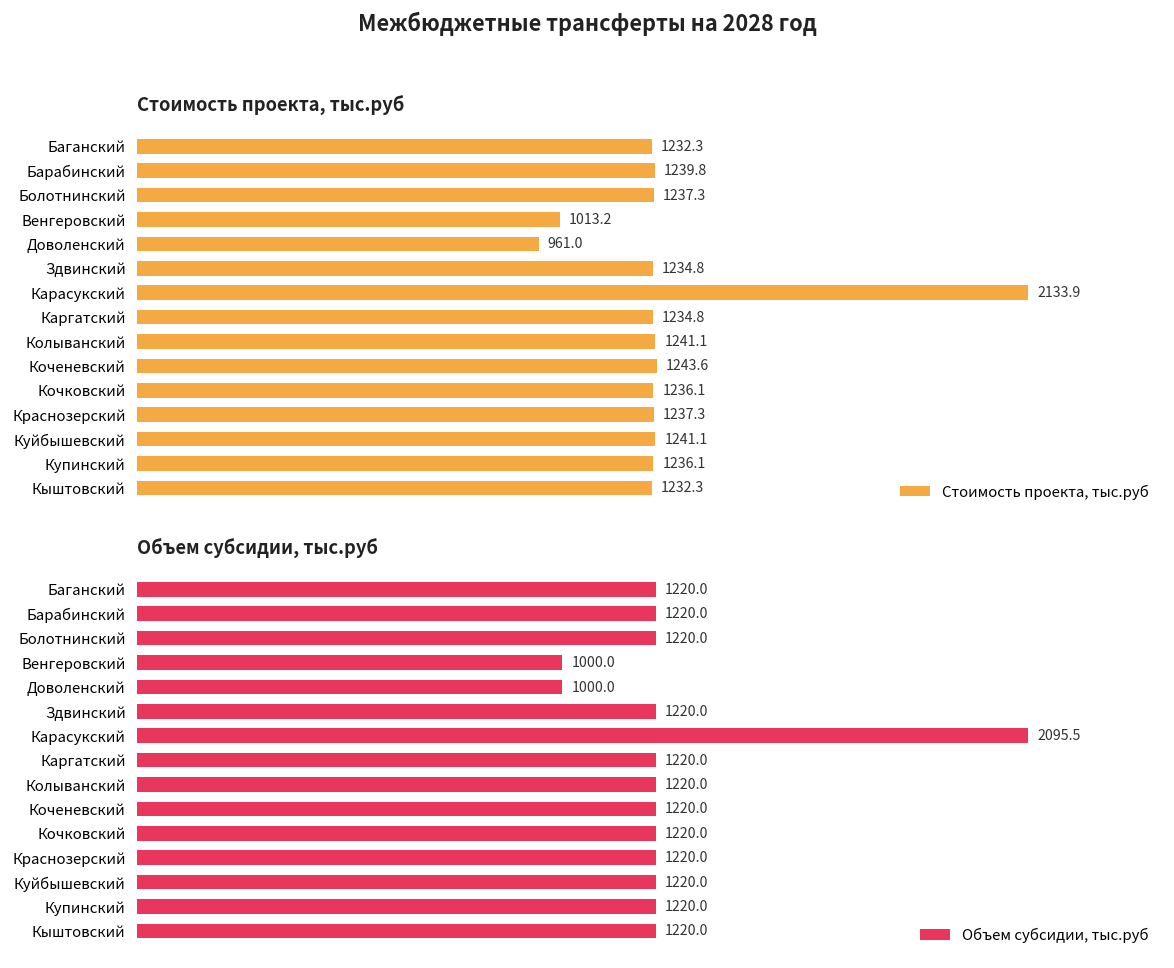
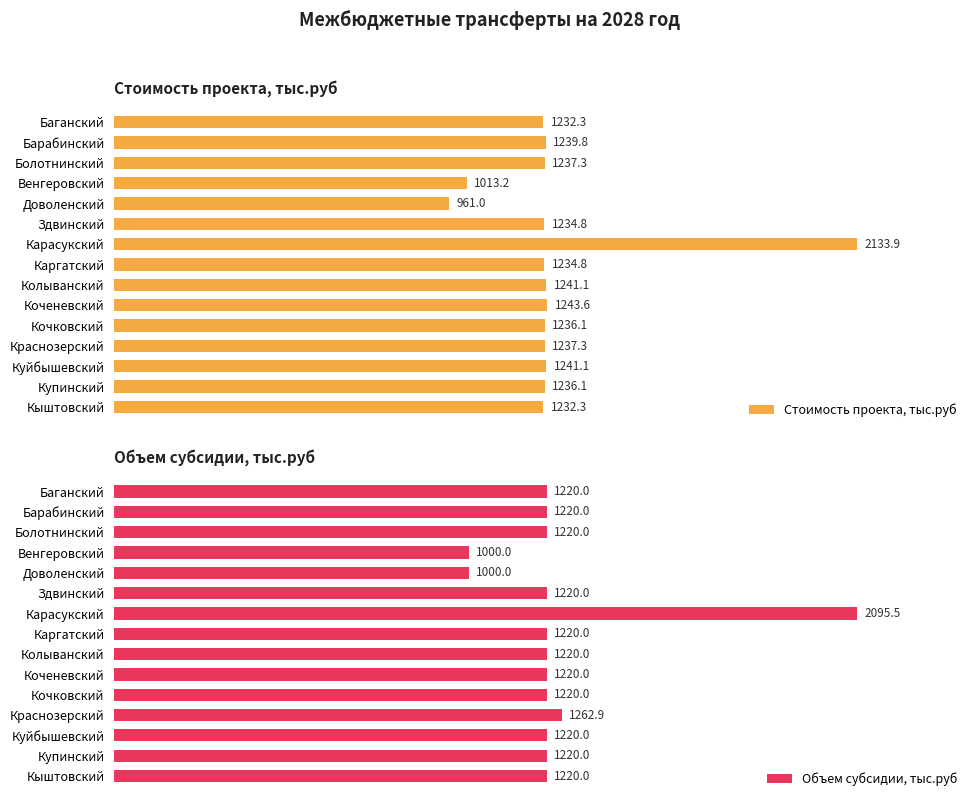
  {
    "Стоимость проекта, тыс.руб": {
      "Баганский": 1232.3,
      "Барабинский": 1239.8,
      "Болотнинский": 1237.3,
      "Венгеровский": 1013.2,
      "Доволенский": 961.0,
      "Здвинский": 1234.8,
      "Карасукский": 2133.9,
      "Каргатский": 1234.8,
      "Колыванский": 1241.1,
      "Коченевский": 1243.6,
      "Кочковский": 1236.1,
      "Краснозерский": 1237.3,
      "Куйбышевский": 1241.1,
      "Купинский": 1236.1,
      "Кыштовский": 1232.3
    },
    "Объем субсидии, тыс.руб": {
      "Баганский": 1220.0,
      "Барабинский": 1220.0,
      "Болотнинский": 1220.0,
      "Венгеровский": 1000.0,
      "Доволенский": 1000.0,
      "Здвинский": 1220.0,
      "Карасукский": 2095.5,
      "Каргатский": 1220.0,
      "Колыванский": 1220.0,
      "Коченевский": 1220.0,
      "Кочковский": 1220.0,
-     "Краснозерский": 1220.0,
+     "Краснозерский": 1262.9,
      "Куйбышевский": 1220.0,
      "Купинский": 1220.0,
      "Кыштовский": 1220.0
    }
  }
